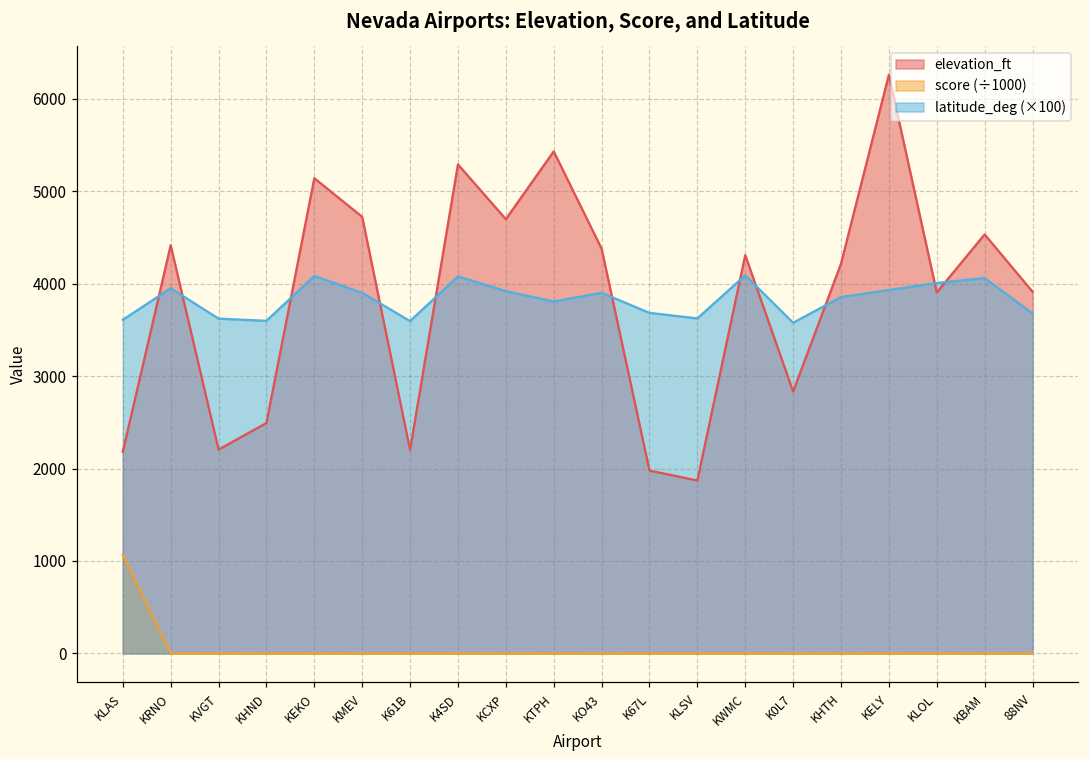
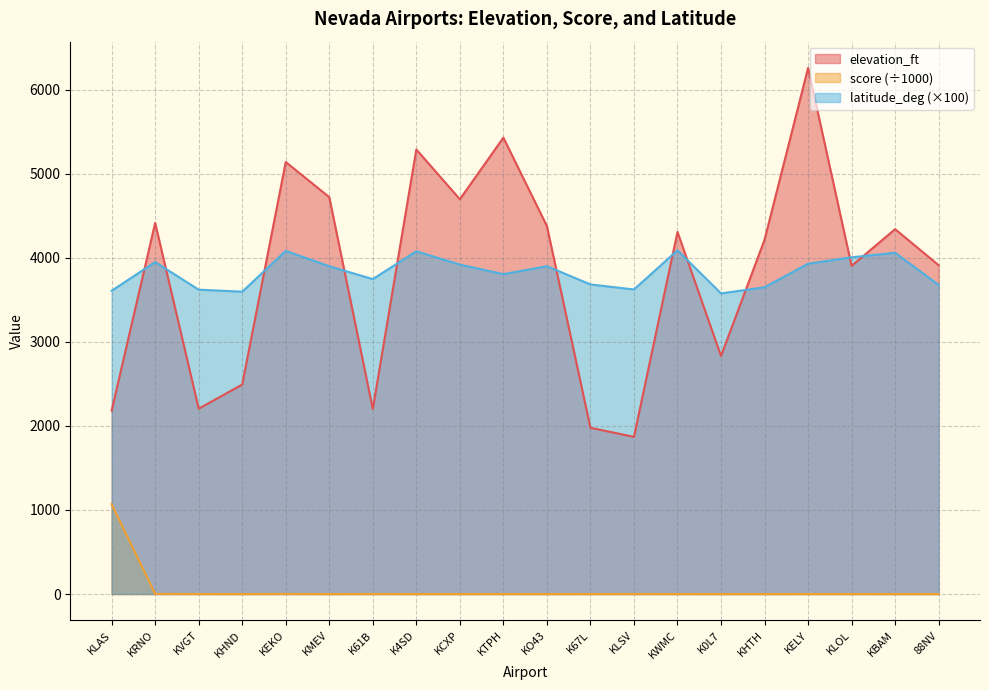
  {
    "elevation_ft": {
      "KLAS": 2200,
      "KRNO": 4400,
      "KVGT": 2200,
      "KHND": 2500,
      "KEKO": 5100,
      "KMEV": 4700,
      "K61B": 2200,
      "K4SD": 5300,
      "KCXP": 4700,
      "KTPH": 5400,
      "KO43": 4400,
      "K67L": 2000,
      "KLSV": 1900,
      "KWMC": 4300,
      "K0L7": 2800,
      "KHTH": 4200,
      "KELY": 6300,
      "KLOL": 3900,
-     "KBAM": 4500,
+     "KBAM": 4300,
      "88NV": 3900
    },
    "score (÷1000)": {
      "KLAS": 1100,
      "KRNO": 0,
      "KVGT": 0,
      "KHND": 0,
      "KEKO": 0,
      "KMEV": 0,
      "K61B": 0,
      "K4SD": 0,
      "KCXP": 0,
      "KTPH": 0,
      "KO43": 0,
      "K67L": 0,
      "KLSV": 0,
      "KWMC": 0,
      "K0L7": 0,
      "KHTH": 0,
      "KELY": 0,
      "KLOL": 0,
      "KBAM": 0,
      "88NV": 0
    },
    "latitude_deg (×100)": {
      "KLAS": 3600,
      "KRNO": 3900,
      "KVGT": 3600,
      "KHND": 3600,
      "KEKO": 4100,
      "KMEV": 3900,
-     "K61B": 3600,
+     "K61B": 3700,
      "K4SD": 4100,
      "KCXP": 3900,
      "KTPH": 3800,
      "KO43": 3900,
      "K67L": 3700,
      "KLSV": 3600,
      "KWMC": 4100,
      "K0L7": 3600,
-     "KHTH": 3900,
+     "KHTH": 3600,
      "KELY": 3900,
      "KLOL": 4000,
      "KBAM": 4100,
      "88NV": 3700
    }
  }
